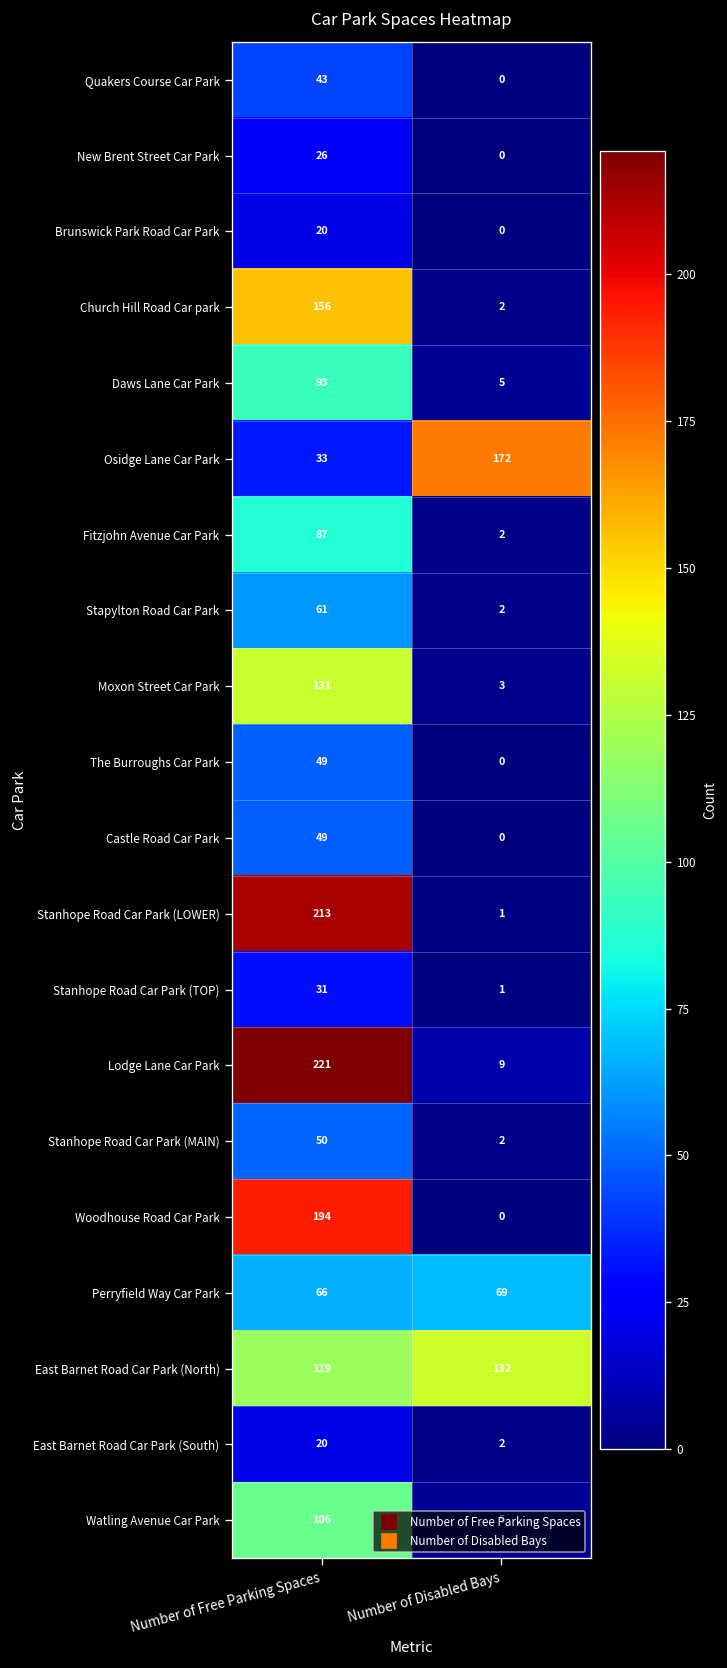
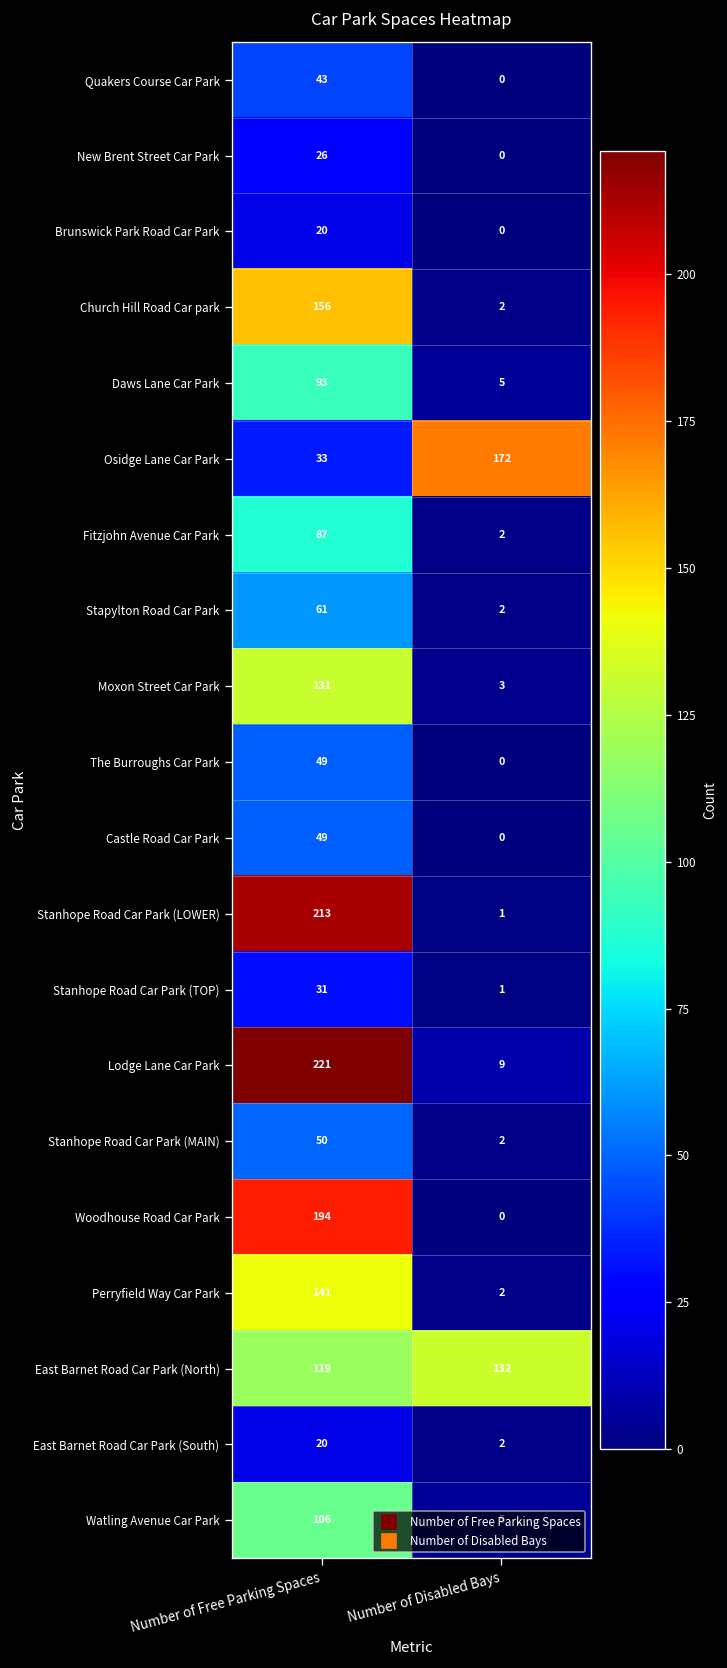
  {
    "Quakers Course Car Park": {
      "Number of Free Parking Spaces": 43,
      "Number of Disabled Bays": 0
    },
    "New Brent Street Car Park": {
      "Number of Free Parking Spaces": 26,
      "Number of Disabled Bays": 0
    },
    "Brunswick Park Road Car Park": {
      "Number of Free Parking Spaces": 20,
      "Number of Disabled Bays": 0
    },
    "Church Hill Road Car park": {
      "Number of Free Parking Spaces": 156,
      "Number of Disabled Bays": 2
    },
    "Daws Lane Car Park": {
      "Number of Free Parking Spaces": 93,
      "Number of Disabled Bays": 5
    },
    "Osidge Lane Car Park": {
      "Number of Free Parking Spaces": 33,
      "Number of Disabled Bays": 172
    },
    "Fitzjohn Avenue Car Park": {
      "Number of Free Parking Spaces": 87,
      "Number of Disabled Bays": 2
    },
    "Stapylton Road Car Park": {
      "Number of Free Parking Spaces": 61,
      "Number of Disabled Bays": 2
    },
    "Moxon Street Car Park": {
      "Number of Free Parking Spaces": 131,
      "Number of Disabled Bays": 3
    },
    "The Burroughs Car Park": {
      "Number of Free Parking Spaces": 49,
      "Number of Disabled Bays": 0
    },
    "Castle Road Car Park": {
      "Number of Free Parking Spaces": 49,
      "Number of Disabled Bays": 0
    },
    "Stanhope Road Car Park (LOWER)": {
      "Number of Free Parking Spaces": 213,
      "Number of Disabled Bays": 1
    },
    "Stanhope Road Car Park (TOP)": {
      "Number of Free Parking Spaces": 31,
      "Number of Disabled Bays": 1
    },
    "Lodge Lane Car Park": {
      "Number of Free Parking Spaces": 221,
      "Number of Disabled Bays": 9
    },
    "Stanhope Road Car Park (MAIN)": {
      "Number of Free Parking Spaces": 50,
      "Number of Disabled Bays": 2
    },
    "Woodhouse Road Car Park": {
      "Number of Free Parking Spaces": 194,
      "Number of Disabled Bays": 0
    },
    "Perryfield Way Car Park": {
-     "Number of Free Parking Spaces": 66,
-     "Number of Disabled Bays": 69
+     "Number of Free Parking Spaces": 141,
+     "Number of Disabled Bays": 2
    },
    "East Barnet Road Car Park (North)": {
      "Number of Free Parking Spaces": 119,
      "Number of Disabled Bays": 132
    },
    "East Barnet Road Car Park (South)": {
      "Number of Free Parking Spaces": 20,
      "Number of Disabled Bays": 2
    },
    "Watling Avenue Car Park": {
      "Number of Free Parking Spaces": 106
    }
  }
